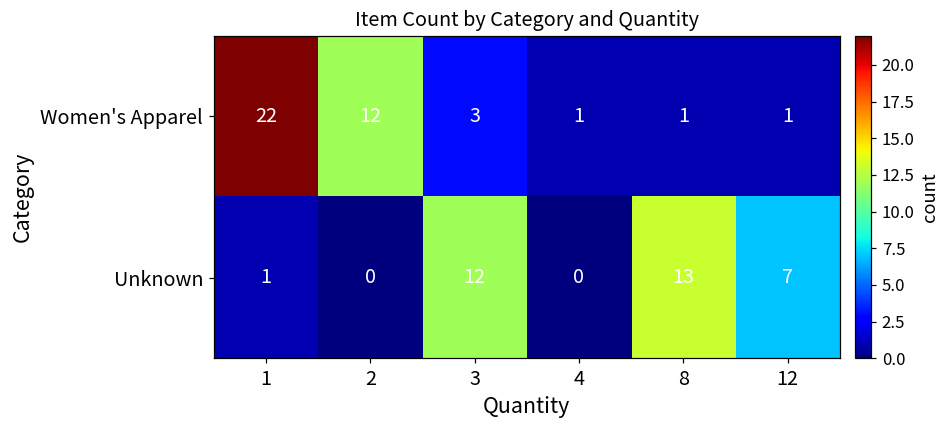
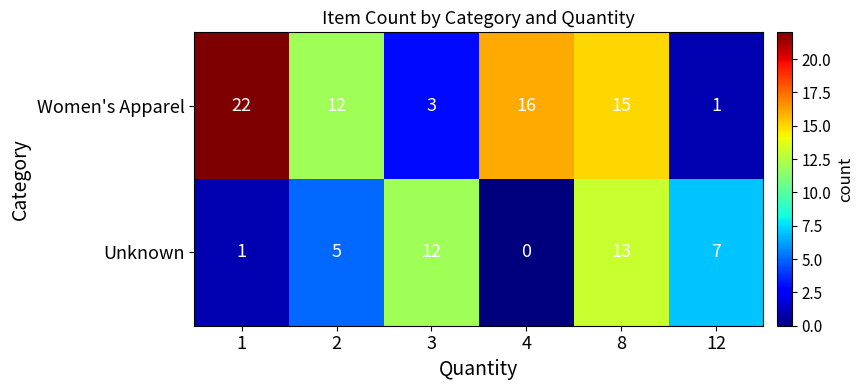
  {
    "Women's Apparel": {
      "1": 22,
      "2": 12,
      "3": 3,
-     "4": 1,
-     "8": 1,
+     "4": 16,
+     "8": 15,
      "12": 1
    },
    "Unknown": {
      "1": 1,
-     "2": 0,
+     "2": 5,
      "3": 12,
      "4": 0,
      "8": 13,
      "12": 7
    }
  }
